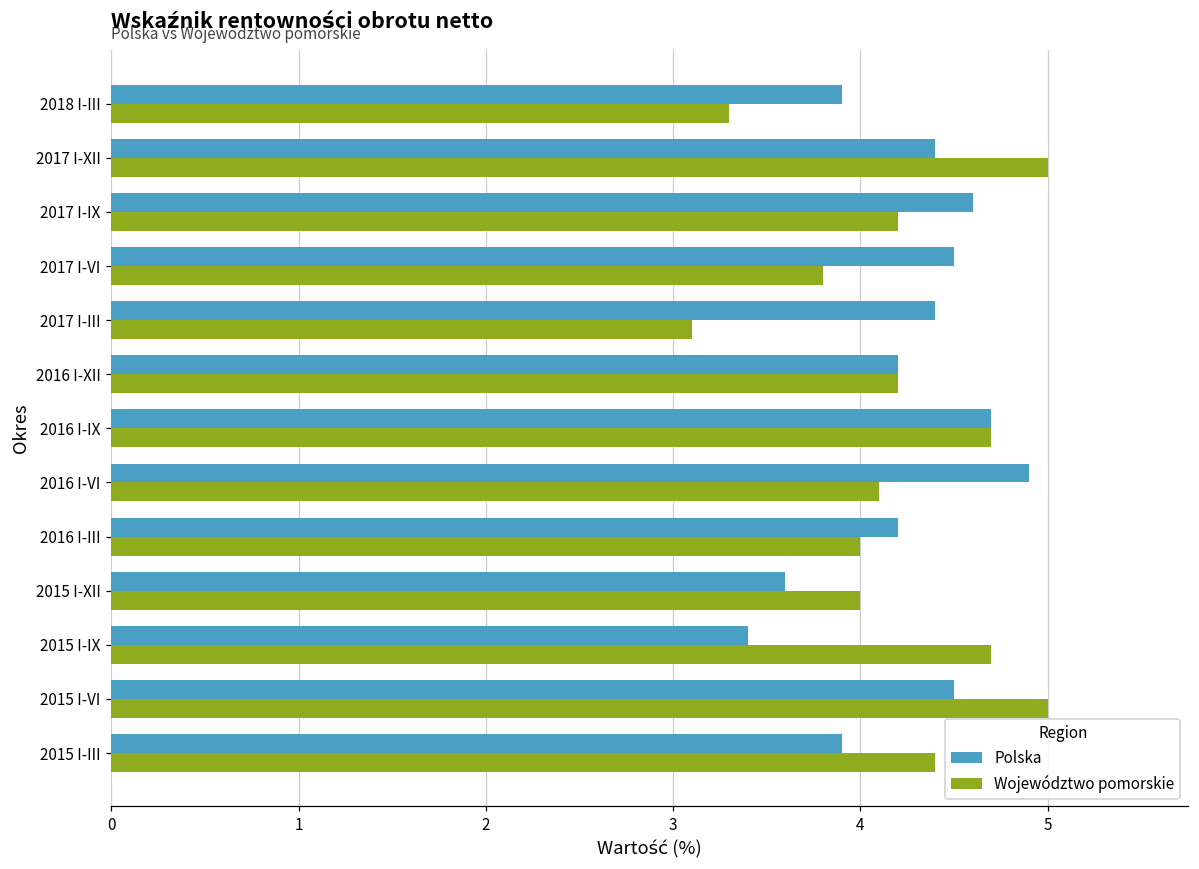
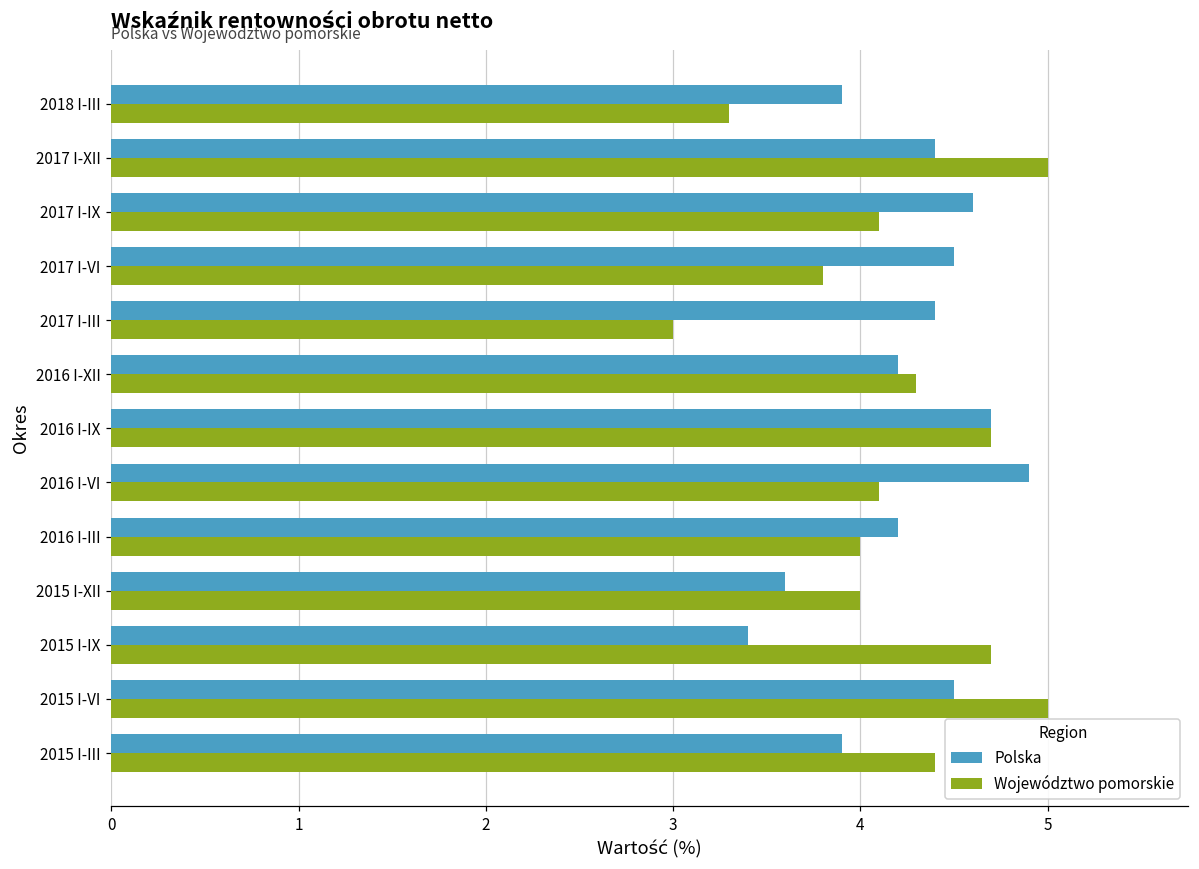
  {
    "Polska": {
      "2018 I-III": 3.9,
      "2017 I-XII": 4.4,
      "2017 I-IX": 4.6,
      "2017 I-VI": 4.5,
      "2017 I-III": 4.4,
      "2016 I-XII": 4.2,
      "2016 I-IX": 4.7,
      "2016 I-VI": 4.9,
      "2016 I-III": 4.2,
      "2015 I-XII": 3.6,
      "2015 I-IX": 3.4,
      "2015 I-VI": 4.5,
      "2015 I-III": 3.9
    },
    "Województwo pomorskie": {
      "2018 I-III": 3.3,
      "2017 I-XII": 5.0,
-     "2017 I-IX": 4.2,
+     "2017 I-IX": 4.1,
      "2017 I-VI": 3.8,
-     "2017 I-III": 3.1,
-     "2016 I-XII": 4.2,
+     "2017 I-III": 3.0,
+     "2016 I-XII": 4.3,
      "2016 I-IX": 4.7,
      "2016 I-VI": 4.1,
      "2016 I-III": 4.0,
      "2015 I-XII": 4.0,
      "2015 I-IX": 4.7,
      "2015 I-VI": 5.0,
      "2015 I-III": 4.4
    }
  }
